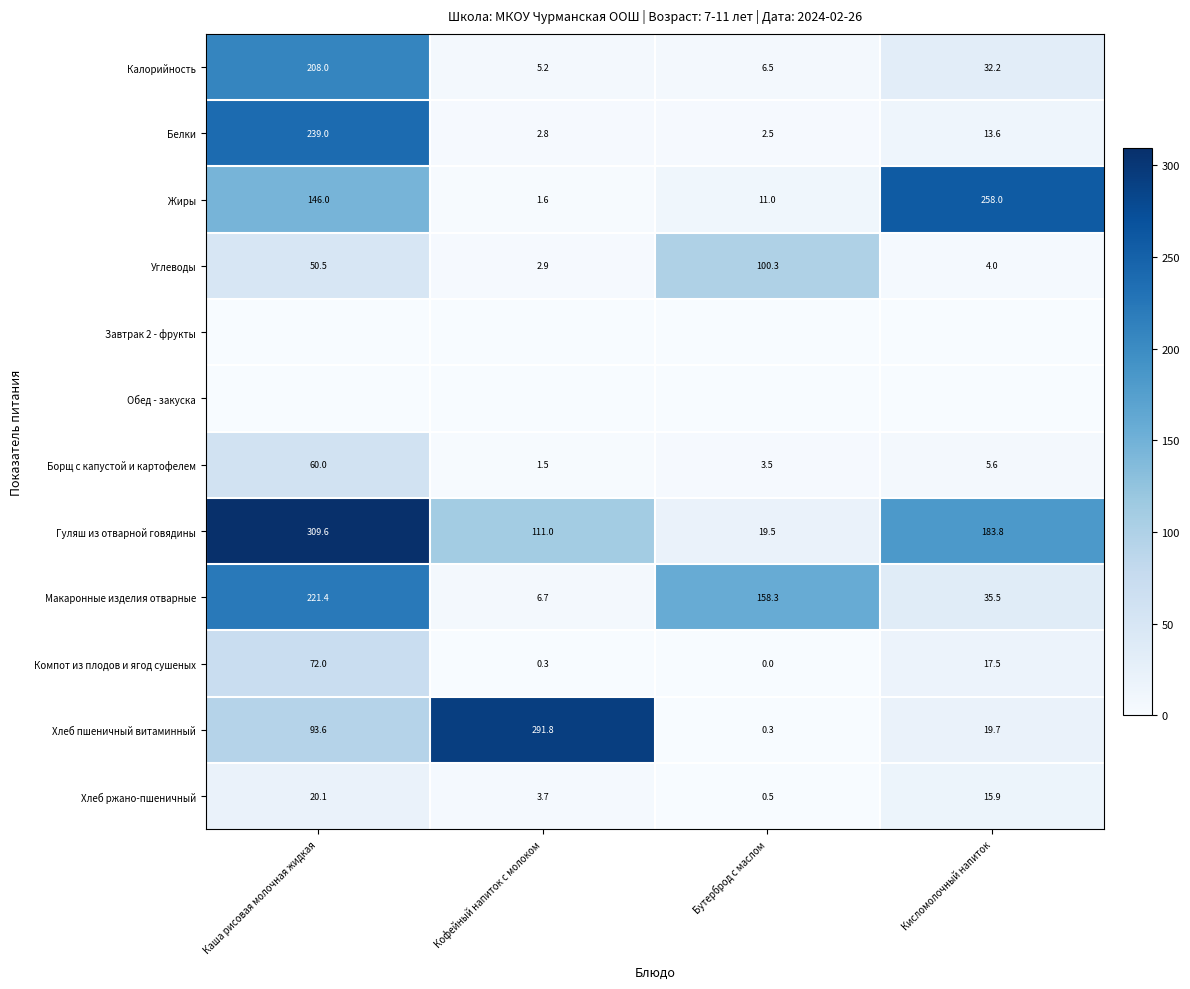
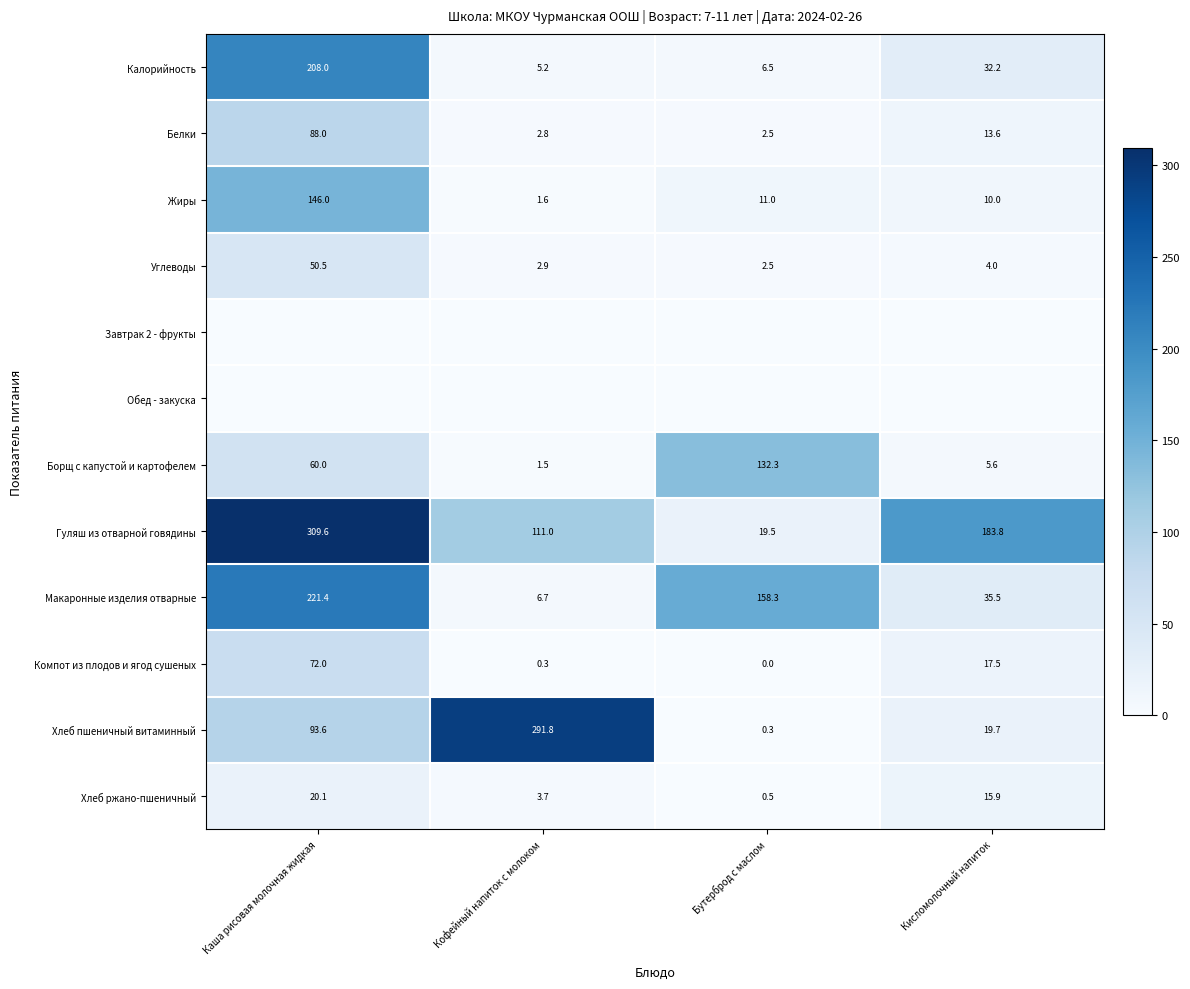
  {
    "Калорийность": {
      "Каша рисовая молочная жидкая": 208.0,
      "Кофейный напиток с молоком": 5.2,
      "Бутерброд с маслом": 6.5,
      "Кисломолочный напиток": 32.2
    },
    "Белки": {
-     "Каша рисовая молочная жидкая": 239.0,
+     "Каша рисовая молочная жидкая": 88.0,
      "Кофейный напиток с молоком": 2.8,
      "Бутерброд с маслом": 2.5,
      "Кисломолочный напиток": 13.6
    },
    "Жиры": {
      "Каша рисовая молочная жидкая": 146.0,
      "Кофейный напиток с молоком": 1.6,
      "Бутерброд с маслом": 11.0,
-     "Кисломолочный напиток": 258.0
+     "Кисломолочный напиток": 10.0
    },
    "Углеводы": {
      "Каша рисовая молочная жидкая": 50.5,
      "Кофейный напиток с молоком": 2.9,
-     "Бутерброд с маслом": 100.3,
+     "Бутерброд с маслом": 2.5,
      "Кисломолочный напиток": 4.0
    },
    "Борщ с капустой и картофелем": {
      "Каша рисовая молочная жидкая": 60.0,
      "Кофейный напиток с молоком": 1.5,
-     "Бутерброд с маслом": 3.5,
+     "Бутерброд с маслом": 132.3,
      "Кисломолочный напиток": 5.6
    },
    "Гуляш из отварной говядины": {
      "Каша рисовая молочная жидкая": 309.6,
      "Кофейный напиток с молоком": 111.0,
      "Бутерброд с маслом": 19.5,
      "Кисломолочный напиток": 183.8
    },
    "Макаронные изделия отварные": {
      "Каша рисовая молочная жидкая": 221.4,
      "Кофейный напиток с молоком": 6.7,
      "Бутерброд с маслом": 158.3,
      "Кисломолочный напиток": 35.5
    },
    "Компот из плодов и ягод сушеных": {
      "Каша рисовая молочная жидкая": 72.0,
      "Кофейный напиток с молоком": 0.3,
      "Бутерброд с маслом": 0.0,
      "Кисломолочный напиток": 17.5
    },
    "Хлеб пшеничный витаминный": {
      "Каша рисовая молочная жидкая": 93.6,
      "Кофейный напиток с молоком": 291.8,
      "Бутерброд с маслом": 0.3,
      "Кисломолочный напиток": 19.7
    },
    "Хлеб ржано-пшеничный": {
      "Каша рисовая молочная жидкая": 20.1,
      "Кофейный напиток с молоком": 3.7,
      "Бутерброд с маслом": 0.5,
      "Кисломолочный напиток": 15.9
    }
  }
